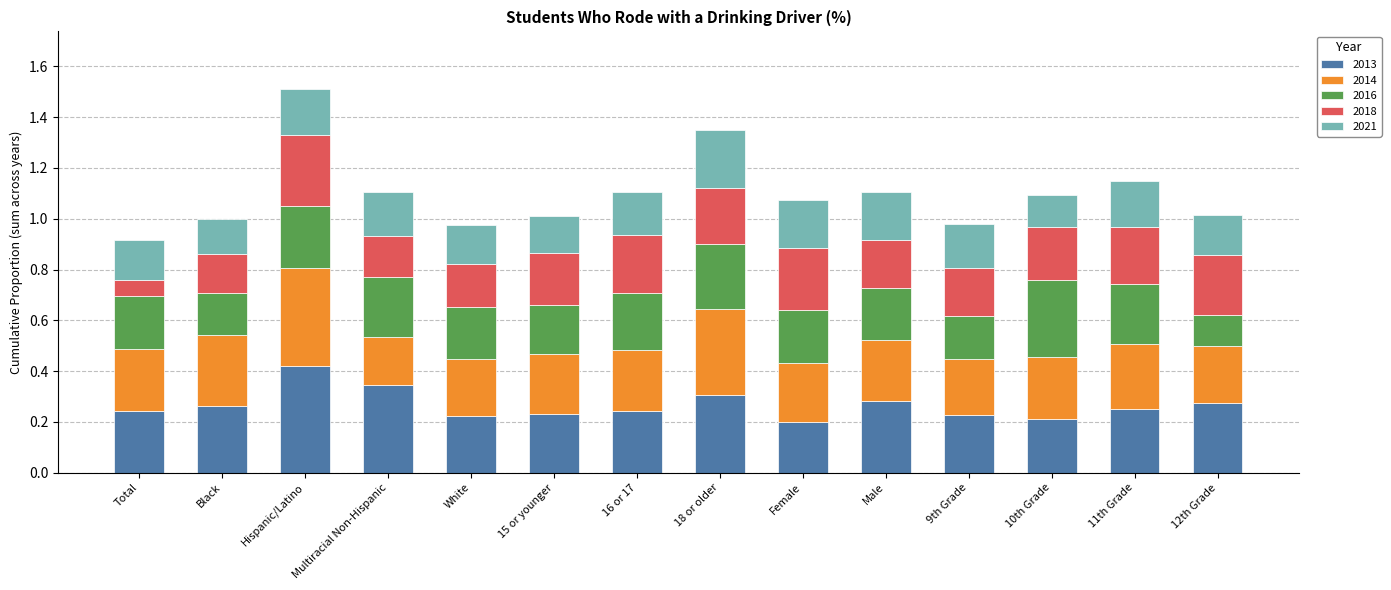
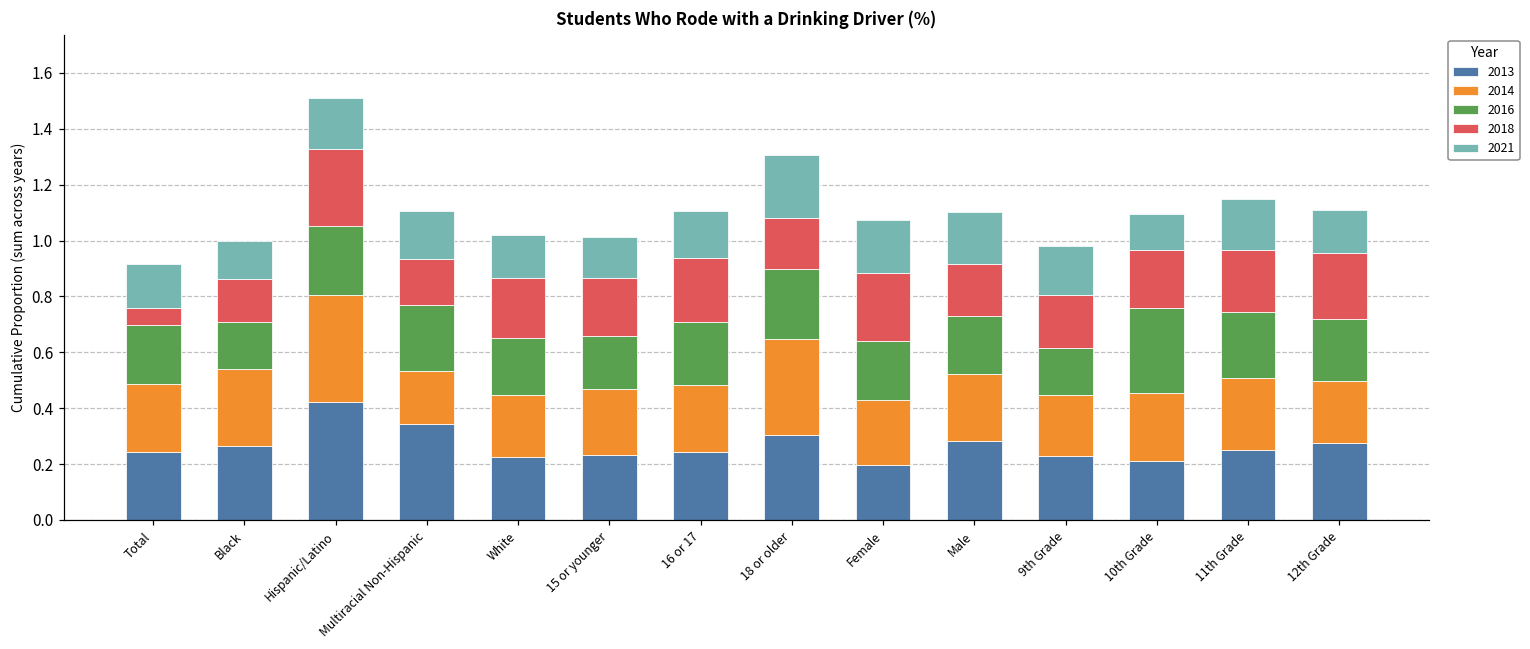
  {
    "2013": {
      "Total": 0.24,
      "Black": 0.26,
      "Hispanic/Latino": 0.42,
      "Multiracial Non-Hispanic": 0.35,
      "White": 0.23,
      "15 or younger": 0.23,
      "16 or 17": 0.24,
      "18 or older": 0.31,
      "Female": 0.20,
      "Male": 0.28,
      "9th Grade": 0.23,
      "10th Grade": 0.21,
      "11th Grade": 0.25,
      "12th Grade": 0.28
    },
    "2014": {
      "Total": 0.24,
      "Black": 0.28,
      "Hispanic/Latino": 0.39,
      "Multiracial Non-Hispanic": 0.19,
      "White": 0.22,
      "15 or younger": 0.24,
      "16 or 17": 0.24,
      "18 or older": 0.34,
      "Female": 0.23,
      "Male": 0.24,
      "9th Grade": 0.22,
      "10th Grade": 0.24,
      "11th Grade": 0.26,
      "12th Grade": 0.22
    },
    "2016": {
      "Total": 0.21,
      "Black": 0.17,
      "Hispanic/Latino": 0.25,
      "Multiracial Non-Hispanic": 0.24,
      "White": 0.20,
      "15 or younger": 0.19,
      "16 or 17": 0.23,
      "18 or older": 0.25,
      "Female": 0.21,
      "Male": 0.20,
      "9th Grade": 0.17,
      "10th Grade": 0.30,
      "11th Grade": 0.24,
-     "12th Grade": 0.12
+     "12th Grade": 0.22
    },
    "2018": {
      "Total": 0.06,
      "Black": 0.15,
      "Hispanic/Latino": 0.28,
      "Multiracial Non-Hispanic": 0.16,
-     "White": 0.17,
+     "White": 0.21,
      "15 or younger": 0.21,
      "16 or 17": 0.23,
-     "18 or older": 0.22,
+     "18 or older": 0.18,
      "Female": 0.24,
      "Male": 0.19,
      "9th Grade": 0.19,
      "10th Grade": 0.21,
      "11th Grade": 0.22,
      "12th Grade": 0.24
    },
    "2021": {
      "Total": 0.16,
      "Black": 0.14,
      "Hispanic/Latino": 0.18,
      "Multiracial Non-Hispanic": 0.17,
      "White": 0.16,
      "15 or younger": 0.15,
      "16 or 17": 0.17,
      "18 or older": 0.23,
      "Female": 0.19,
      "Male": 0.19,
      "9th Grade": 0.17,
      "10th Grade": 0.13,
      "11th Grade": 0.18,
      "12th Grade": 0.16
    }
  }
